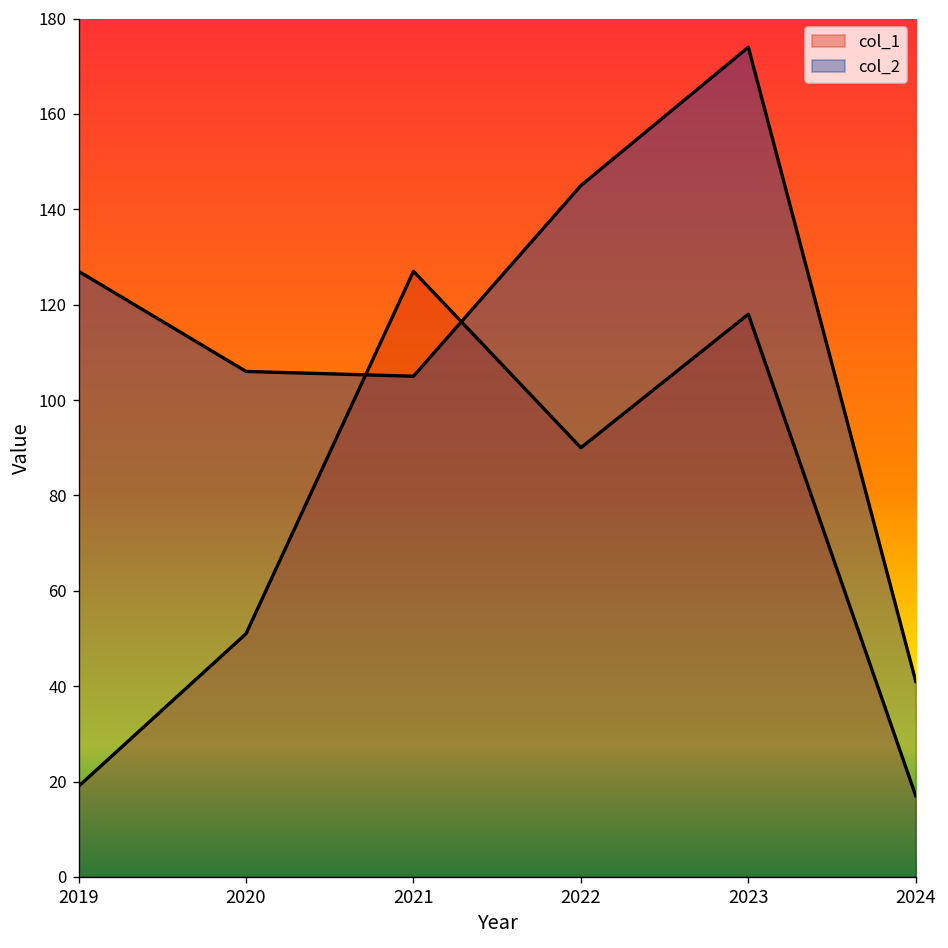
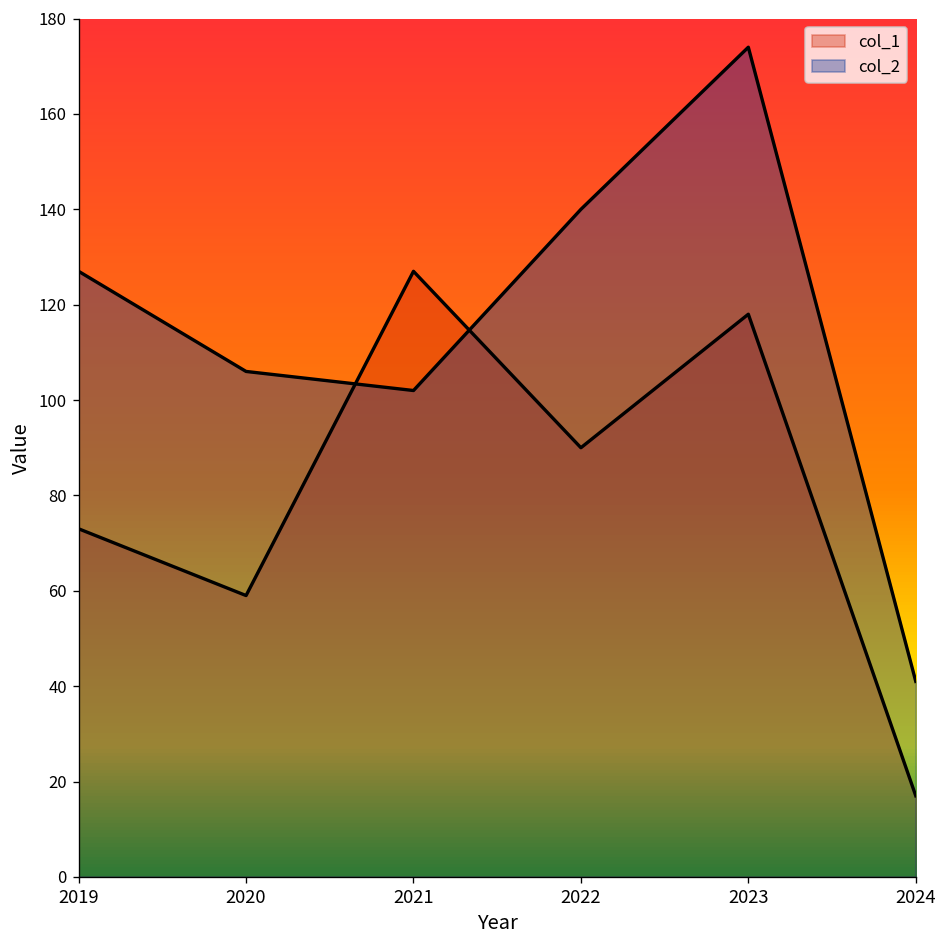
  {
    "col_1": {
-     "2019": 19,
-     "2020": 51,
+     "2019": 73,
+     "2020": 59,
      "2021": 127,
      "2022": 90,
      "2023": 118,
      "2024": 17
    },
    "col_2": {
      "2019": 127,
      "2020": 106,
-     "2021": 105,
-     "2022": 145,
+     "2021": 102,
+     "2022": 140,
      "2023": 174,
      "2024": 41
    }
  }
